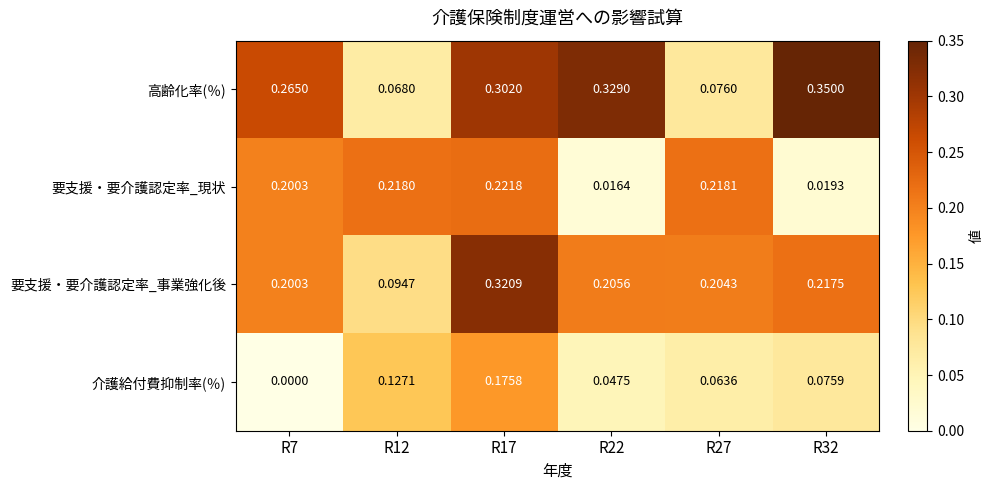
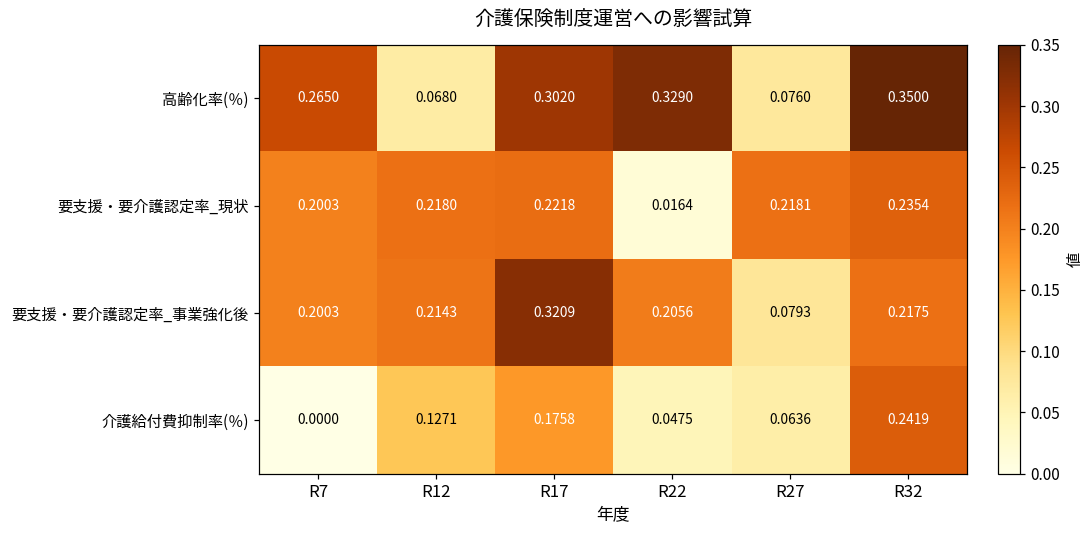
  {
    "高齢化率(％)": {
      "R7": 0.2650,
      "R12": 0.0680,
      "R17": 0.3020,
      "R22": 0.3290,
      "R27": 0.0760,
      "R32": 0.3500
    },
    "要支援・要介護認定率_現状": {
      "R7": 0.2003,
      "R12": 0.2180,
      "R17": 0.2218,
      "R22": 0.0164,
      "R27": 0.2181,
-     "R32": 0.0193
+     "R32": 0.2354
    },
    "要支援・要介護認定率_事業強化後": {
      "R7": 0.2003,
-     "R12": 0.0947,
+     "R12": 0.2143,
      "R17": 0.3209,
      "R22": 0.2056,
-     "R27": 0.2043,
+     "R27": 0.0793,
      "R32": 0.2175
    },
    "介護給付費抑制率(％)": {
      "R7": 0.0000,
      "R12": 0.1271,
      "R17": 0.1758,
      "R22": 0.0475,
      "R27": 0.0636,
-     "R32": 0.0759
+     "R32": 0.2419
    }
  }
